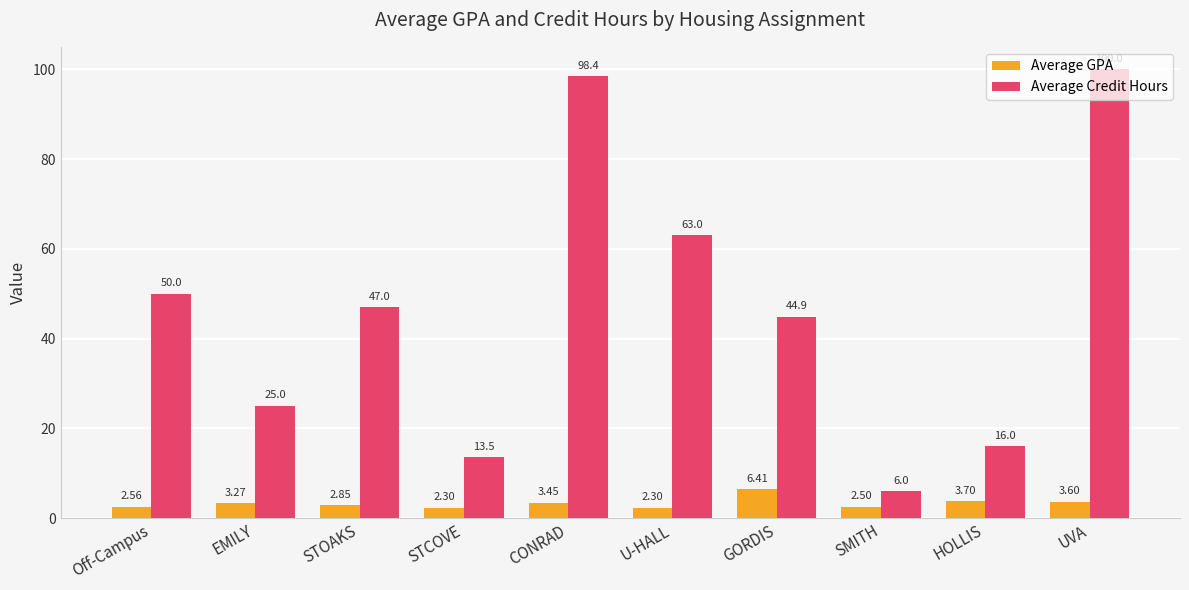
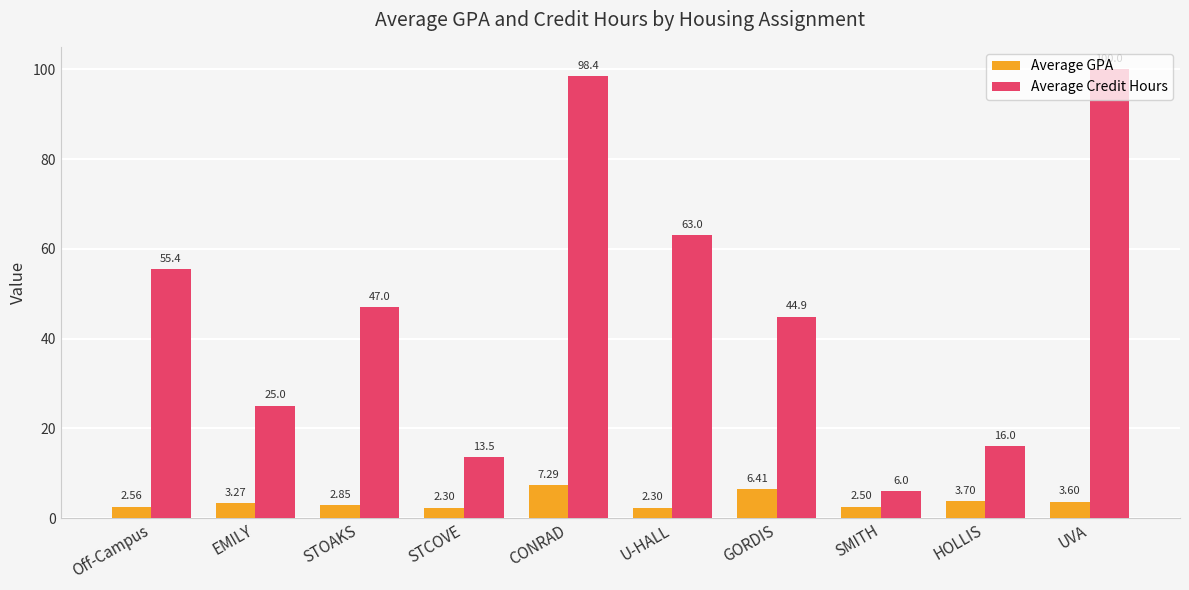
  {
    "Average GPA": {
      "Off-Campus": 2.56,
      "EMILY": 3.27,
      "STOAKS": 2.85,
      "STCOVE": 2.30,
-     "CONRAD": 3.45,
+     "CONRAD": 7.29,
      "U-HALL": 2.30,
      "GORDIS": 6.41,
      "SMITH": 2.50,
      "HOLLIS": 3.70,
      "UVA": 3.60
    },
    "Average Credit Hours": {
-     "Off-Campus": 50.0,
+     "Off-Campus": 55.4,
      "EMILY": 25.0,
      "STOAKS": 47.0,
      "STCOVE": 13.5,
      "CONRAD": 98.4,
      "U-HALL": 63.0,
      "GORDIS": 44.9,
      "SMITH": 6.0,
      "HOLLIS": 16.0
    }
  }
